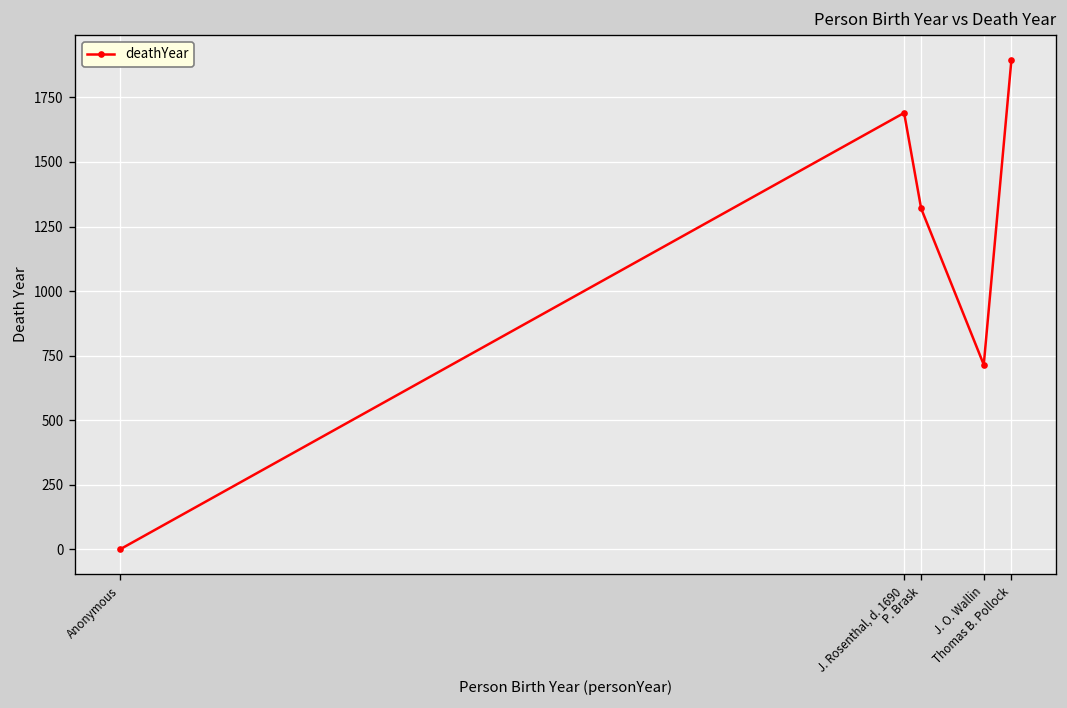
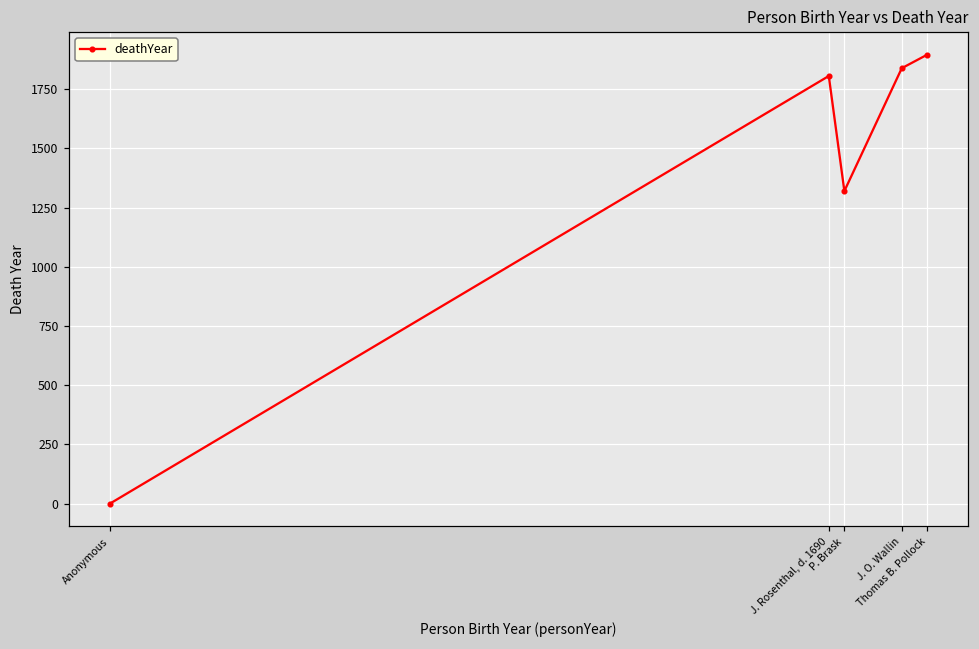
  {
    "Anonymous": 0,
-   "J. Rosenthal, d. 1690": 1690,
+   "J. Rosenthal, d. 1690": 1810,
    "P. Brask": 1320,
-   "J. O. Wallin": 720,
+   "J. O. Wallin": 1840,
    "Thomas B. Pollock": 1900
  }
